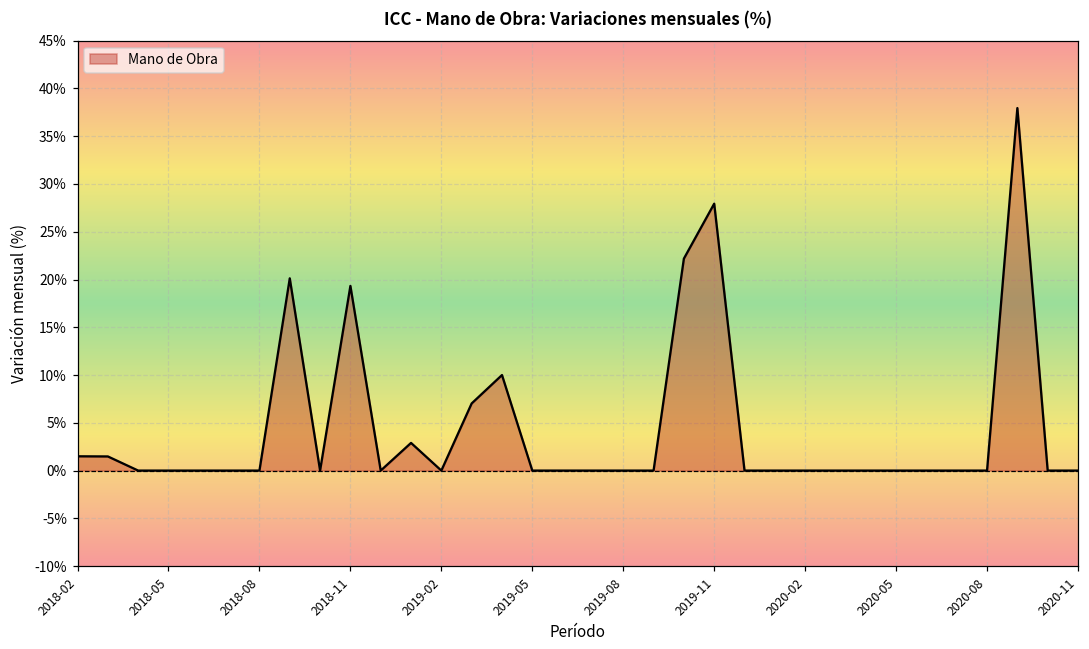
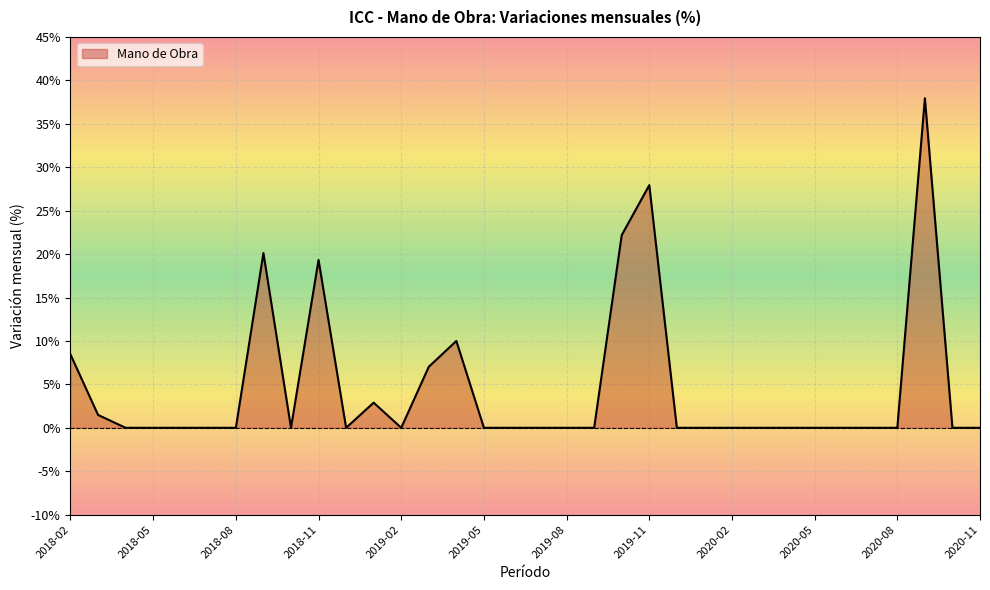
  {
-   "2018-02": "1%",
+   "2018-02": "8%",
    "2018-05": "0%",
    "2018-08": "0%",
    "2018-11": "19%",
    "2019-02": "0%",
    "2019-05": "0%",
    "2019-08": "0%",
    "2019-11": "28%",
    "2020-02": "0%",
    "2020-05": "0%",
    "2020-08": "0%",
    "2020-11": "0%"
  }
